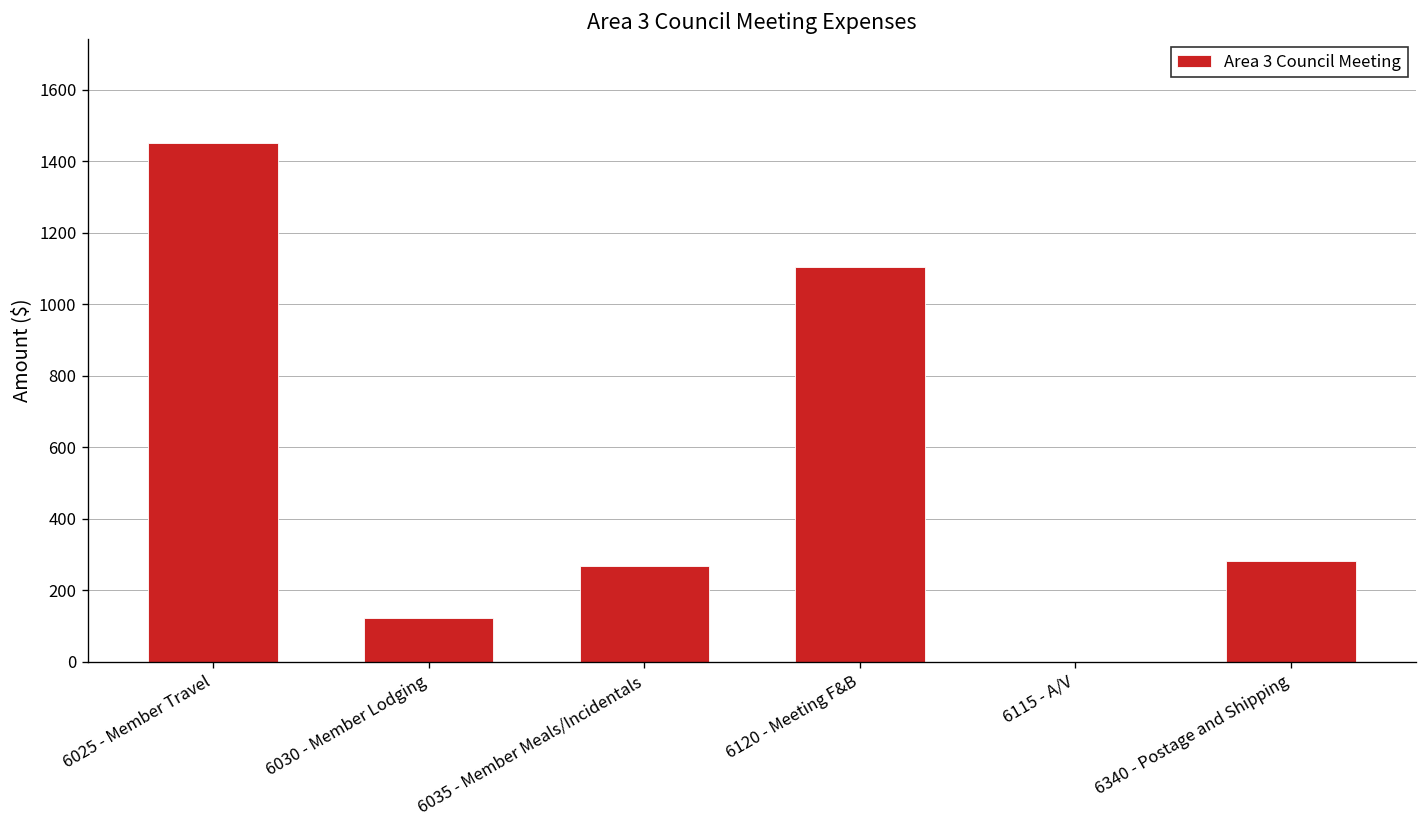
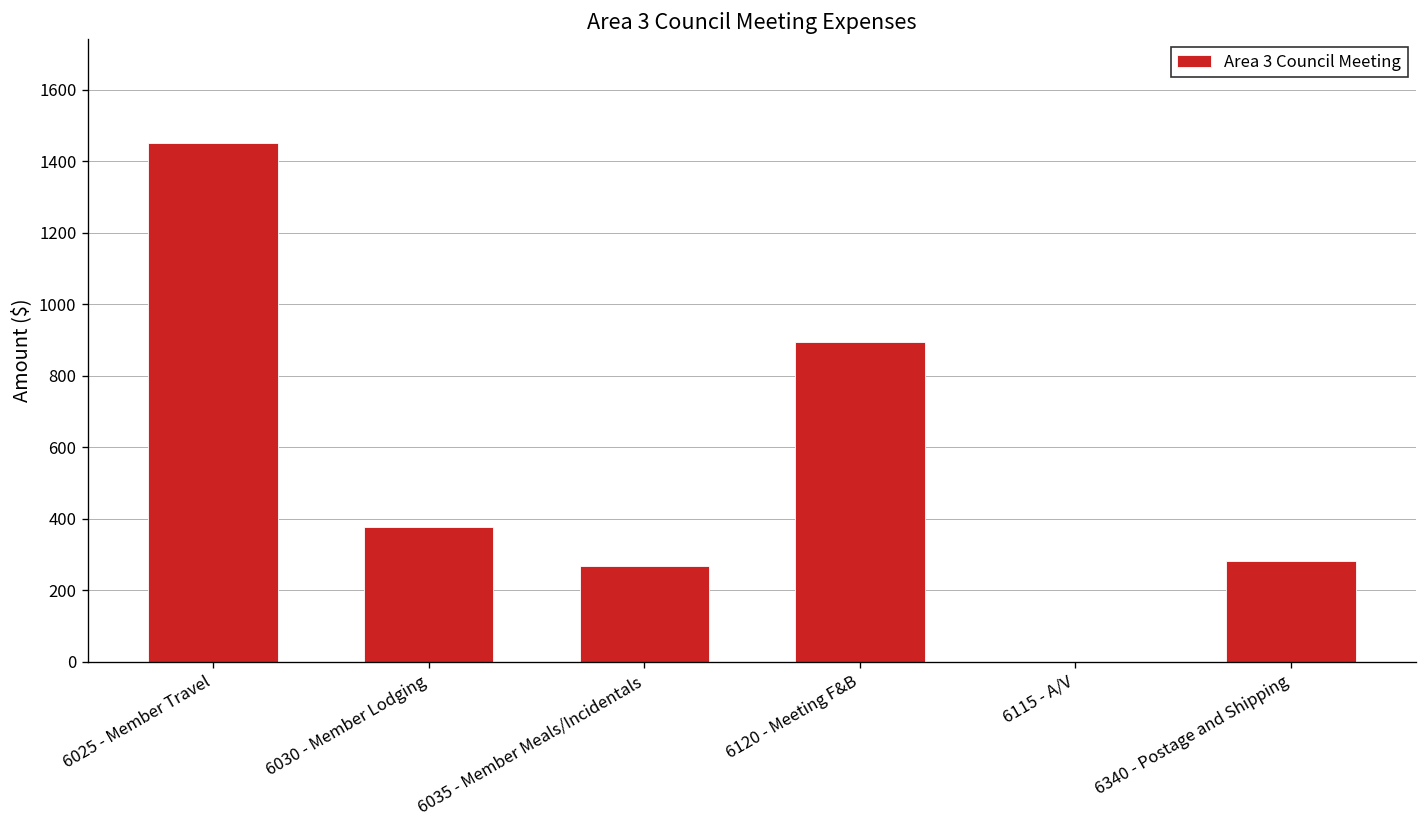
  {
    "6025 - Member Travel": 1450,
-   "6030 - Member Lodging": 120,
+   "6030 - Member Lodging": 380,
    "6035 - Member Meals/Incidentals": 270,
-   "6120 - Meeting F&B": 1110,
+   "6120 - Meeting F&B": 900,
    "6115 - A/V": 0,
    "6340 - Postage and Shipping": 280
  }
